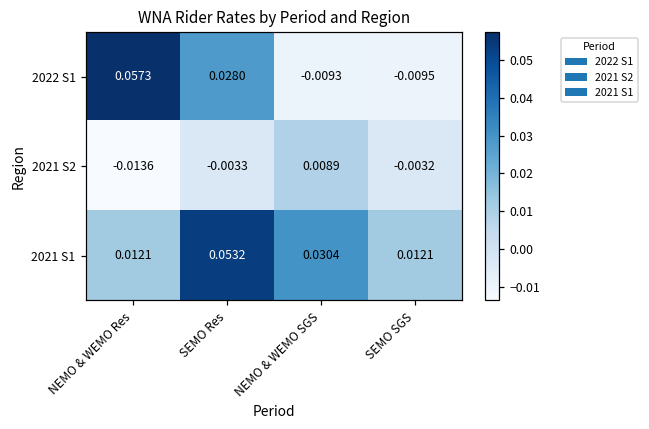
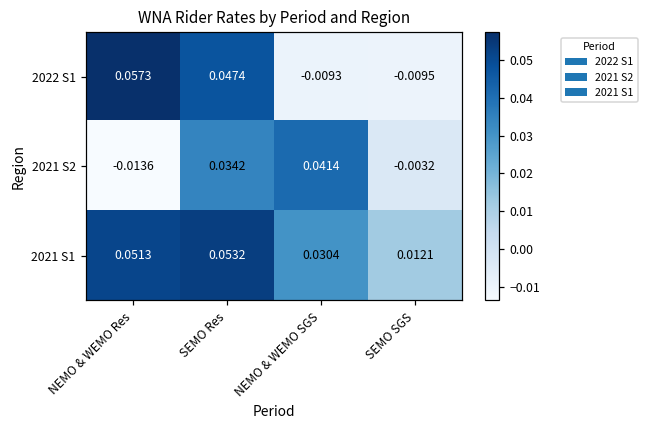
  {
    "2022 S1": {
      "NEMO & WEMO Res": 0.0573,
-     "SEMO Res": 0.0280,
+     "SEMO Res": 0.0474,
      "NEMO & WEMO SGS": -0.0093,
      "SEMO SGS": -0.0095
    },
    "2021 S2": {
      "NEMO & WEMO Res": -0.0136,
-     "SEMO Res": -0.0033,
-     "NEMO & WEMO SGS": 0.0089,
+     "SEMO Res": 0.0342,
+     "NEMO & WEMO SGS": 0.0414,
      "SEMO SGS": -0.0032
    },
    "2021 S1": {
-     "NEMO & WEMO Res": 0.0121,
+     "NEMO & WEMO Res": 0.0513,
      "SEMO Res": 0.0532,
      "NEMO & WEMO SGS": 0.0304,
      "SEMO SGS": 0.0121
    }
  }
